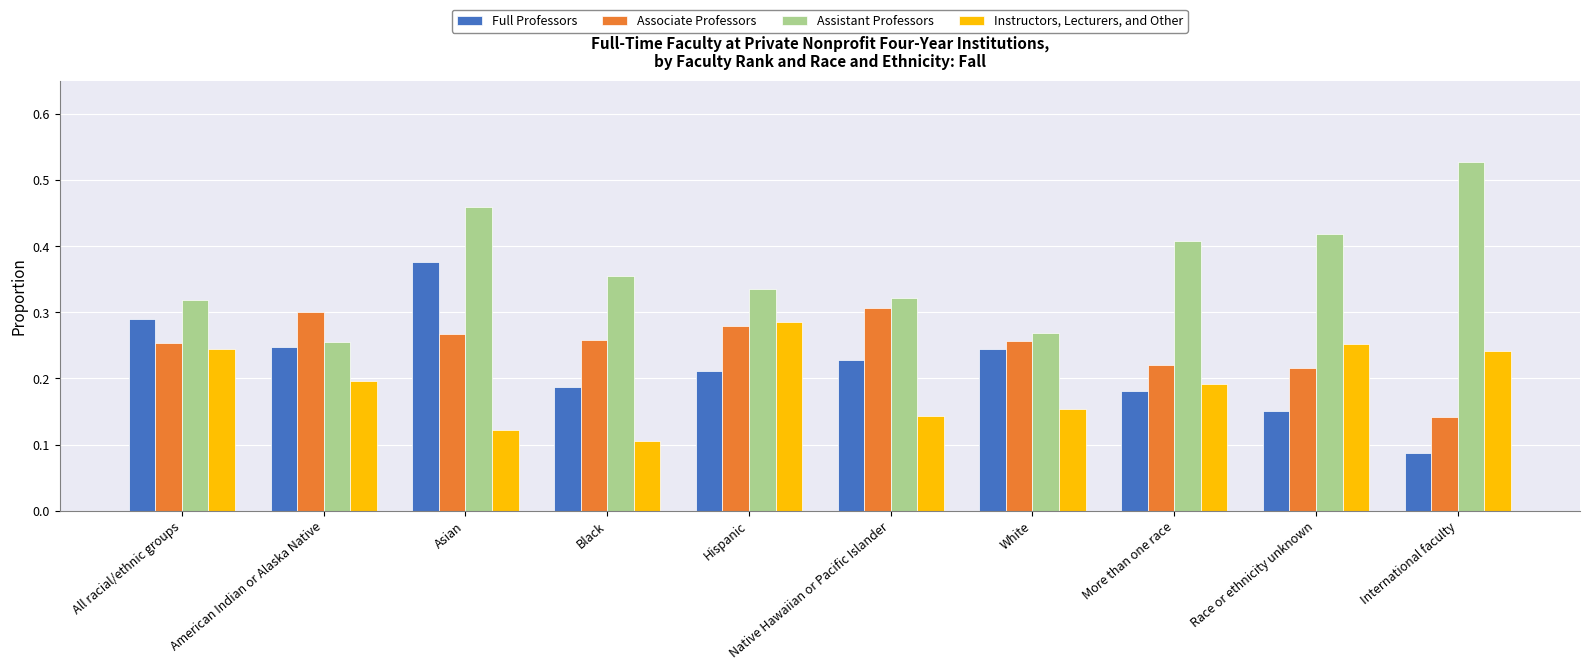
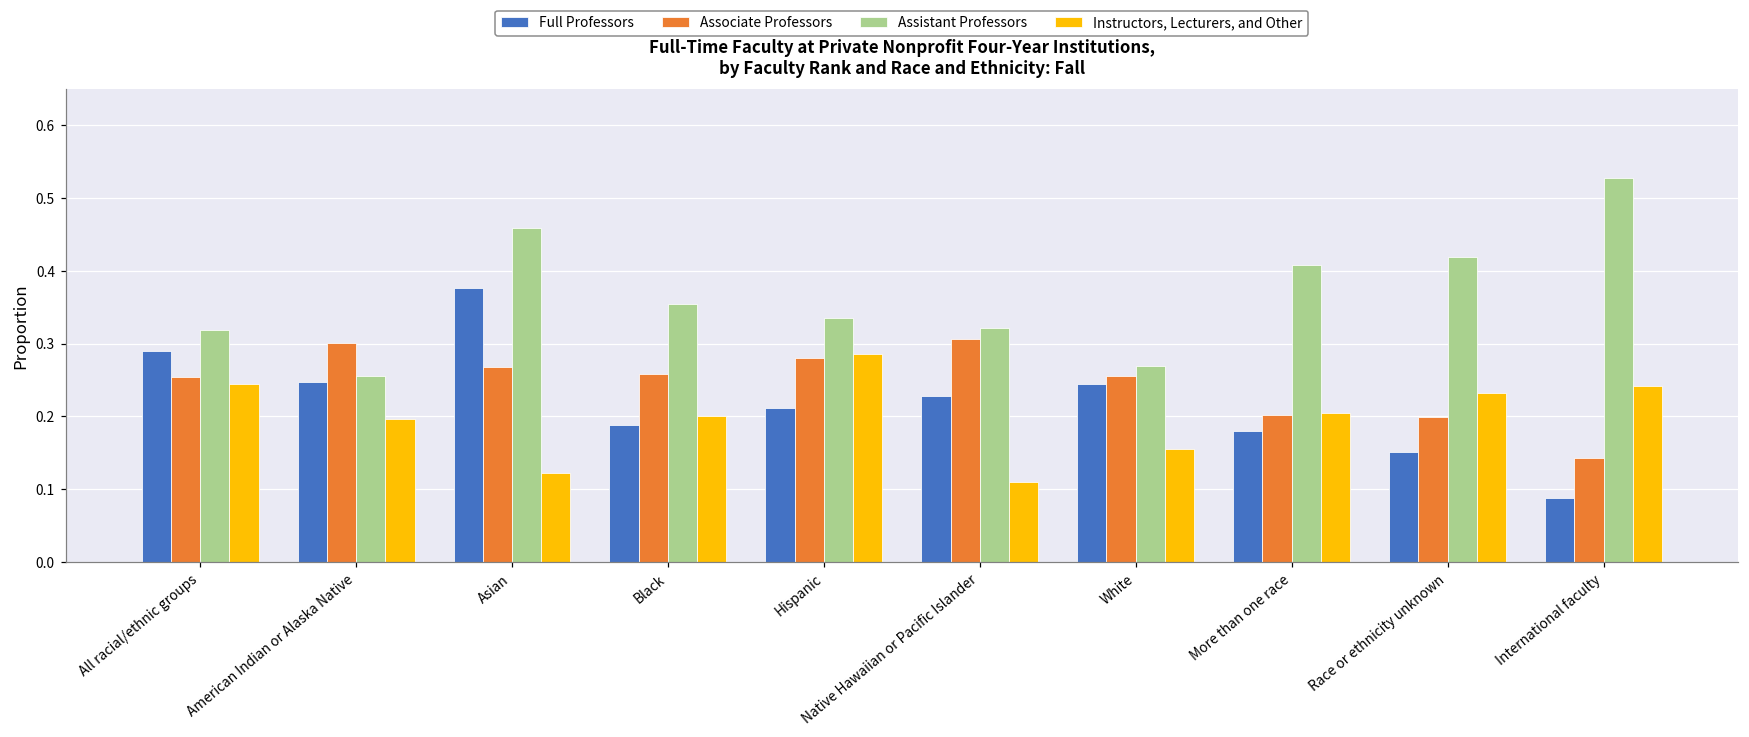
  {
    "Full Professors": {
      "All racial/ethnic groups": 0.29,
      "American Indian or Alaska Native": 0.25,
      "Asian": 0.38,
      "Black": 0.19,
      "Hispanic": 0.21,
      "Native Hawaiian or Pacific Islander": 0.23,
      "White": 0.24,
      "More than one race": 0.18,
      "Race or ethnicity unknown": 0.15,
      "International faculty": 0.09
    },
    "Associate Professors": {
      "All racial/ethnic groups": 0.25,
      "American Indian or Alaska Native": 0.30,
      "Asian": 0.27,
      "Black": 0.26,
      "Hispanic": 0.28,
      "Native Hawaiian or Pacific Islander": 0.31,
      "White": 0.26,
-     "More than one race": 0.22,
-     "Race or ethnicity unknown": 0.22,
+     "More than one race": 0.20,
+     "Race or ethnicity unknown": 0.20,
      "International faculty": 0.14
    },
    "Assistant Professors": {
      "All racial/ethnic groups": 0.32,
      "American Indian or Alaska Native": 0.26,
      "Asian": 0.46,
      "Black": 0.35,
      "Hispanic": 0.34,
      "Native Hawaiian or Pacific Islander": 0.32,
      "White": 0.27,
      "More than one race": 0.41,
      "Race or ethnicity unknown": 0.42,
      "International faculty": 0.53
    },
    "Instructors, Lecturers, and Other": {
      "All racial/ethnic groups": 0.24,
      "American Indian or Alaska Native": 0.20,
      "Asian": 0.12,
-     "Black": 0.11,
+     "Black": 0.20,
      "Hispanic": 0.29,
-     "Native Hawaiian or Pacific Islander": 0.14,
+     "Native Hawaiian or Pacific Islander": 0.11,
      "White": 0.15,
-     "More than one race": 0.19,
-     "Race or ethnicity unknown": 0.25,
+     "More than one race": 0.21,
+     "Race or ethnicity unknown": 0.23,
      "International faculty": 0.24
    }
  }
